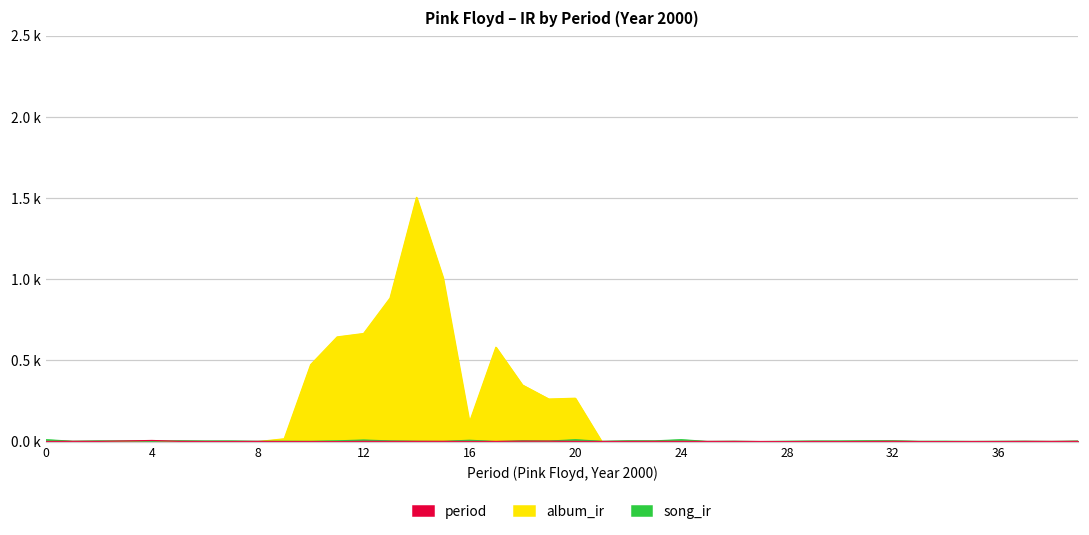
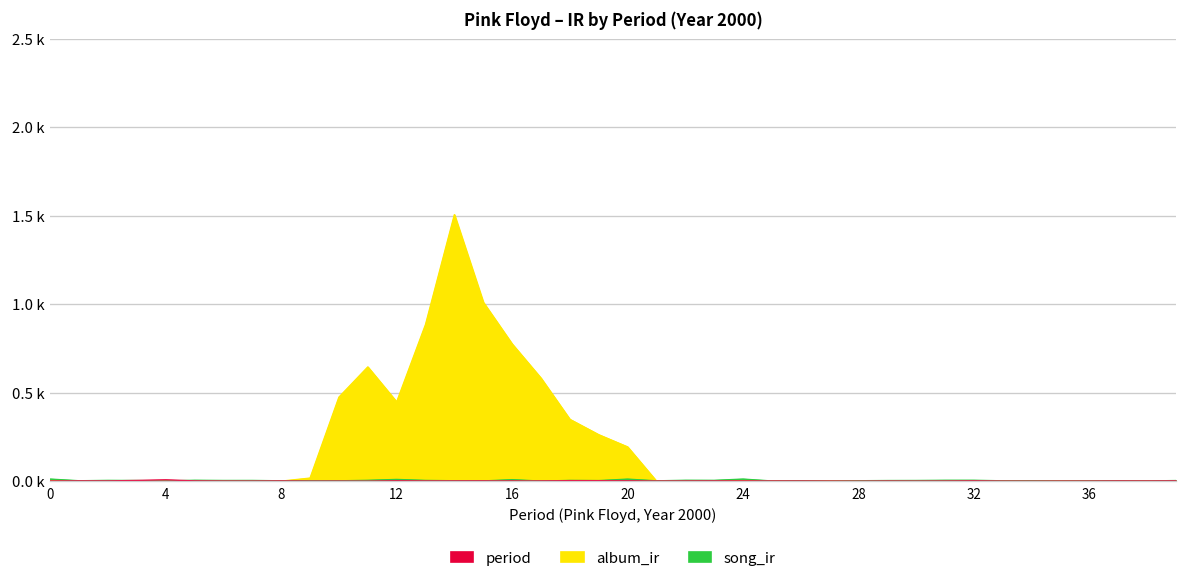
  {
    "album_ir": {
-     "12": 670,
-     "16": 120,
-     "20": 270
+     "12": 450,
+     "16": 770,
+     "20": 190
    }
  }
